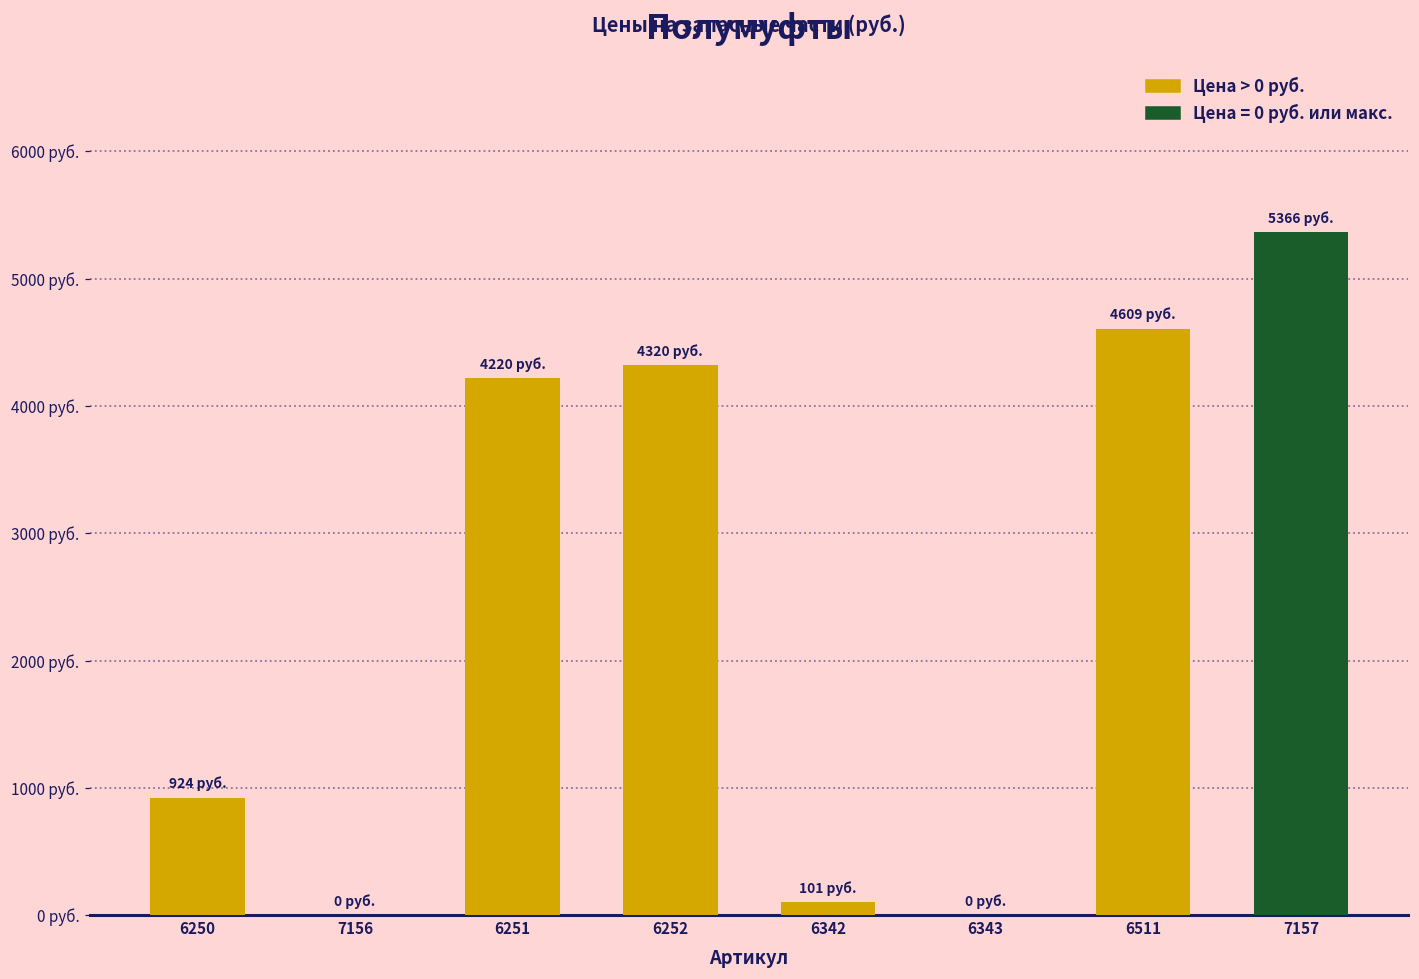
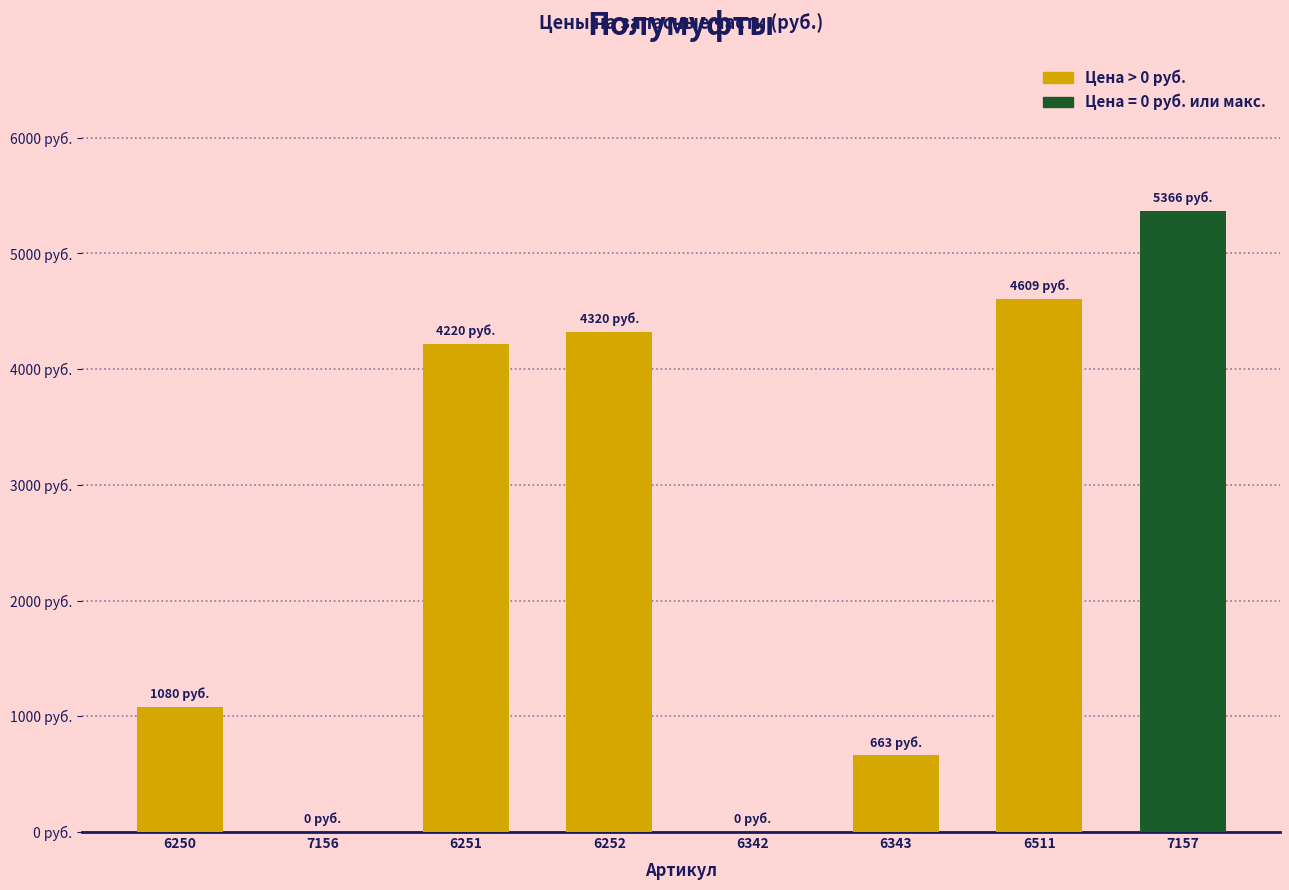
  {
-   "6250": 924,
+   "6250": 1080,
    "7156": 0,
    "6251": 4220,
    "6252": 4320,
-   "6342": 101,
-   "6343": 0,
+   "6342": 0,
+   "6343": 663,
    "6511": 4609,
    "7157": 5366
  }
